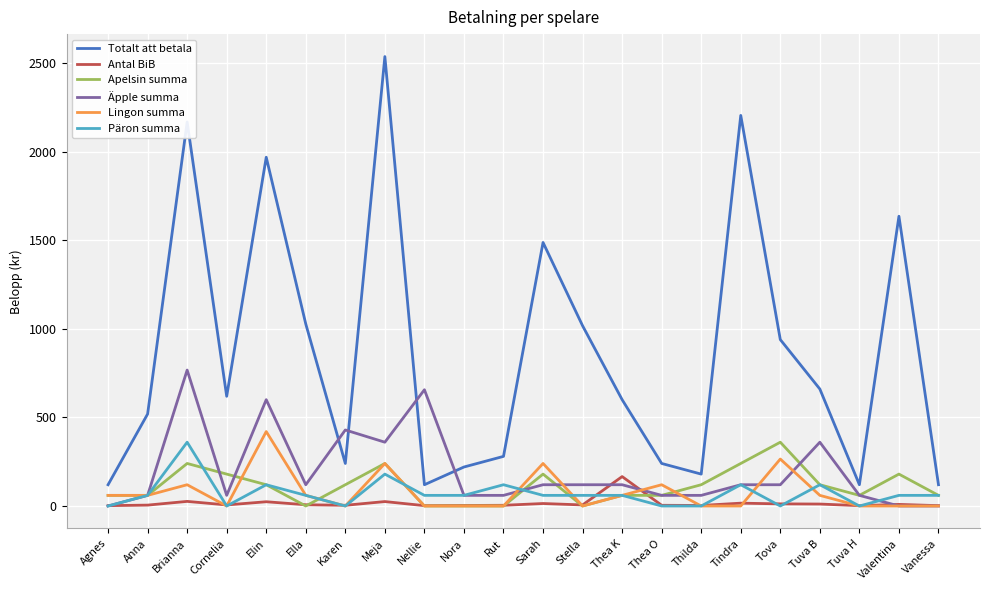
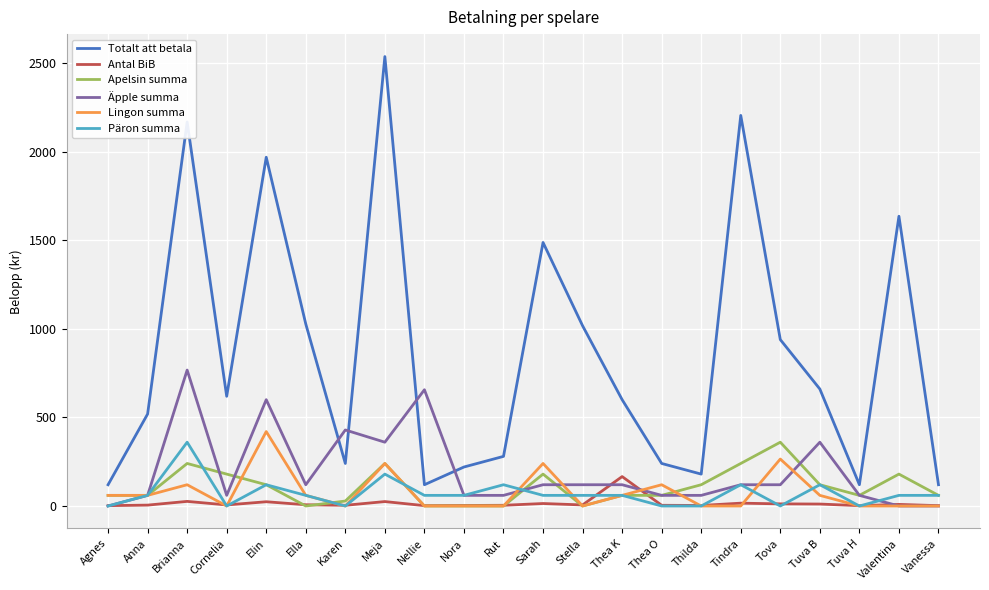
  {
    "Antal BiB": {
      "Anna": 10,
      "Brianna": 30,
      "Elin": 20,
      "Meja": 30,
      "Sarah": 10,
      "Thea K": 170,
      "Tindra": 20,
      "Tuva B": 10
    },
    "Apelsin summa": {
      "Brianna": 240,
      "Cornelia": 180,
-     "Karen": 120,
+     "Karen": 30,
      "Sarah": 180,
      "Thilda": 120,
      "Tindra": 240,
      "Tova": 360,
      "Valentina": 180
    },
    "Äpple summa": {
      "Brianna": 770,
      "Cornelia": 60,
      "Elin": 600,
      "Ella": 120,
      "Karen": 430,
      "Meja": 360,
      "Nellie": 660,
      "Rut": 60,
      "Sarah": 120,
      "Stella": 120,
      "Thea K": 120,
      "Thilda": 60,
      "Tova": 120,
      "Tuva B": 360
    },
    "Lingon summa": {
      "Brianna": 120,
      "Elin": 420,
      "Sarah": 240,
      "Thea O": 120,
      "Tindra": 0,
      "Tova": 270,
      "Tuva B": 60
    }
  }
